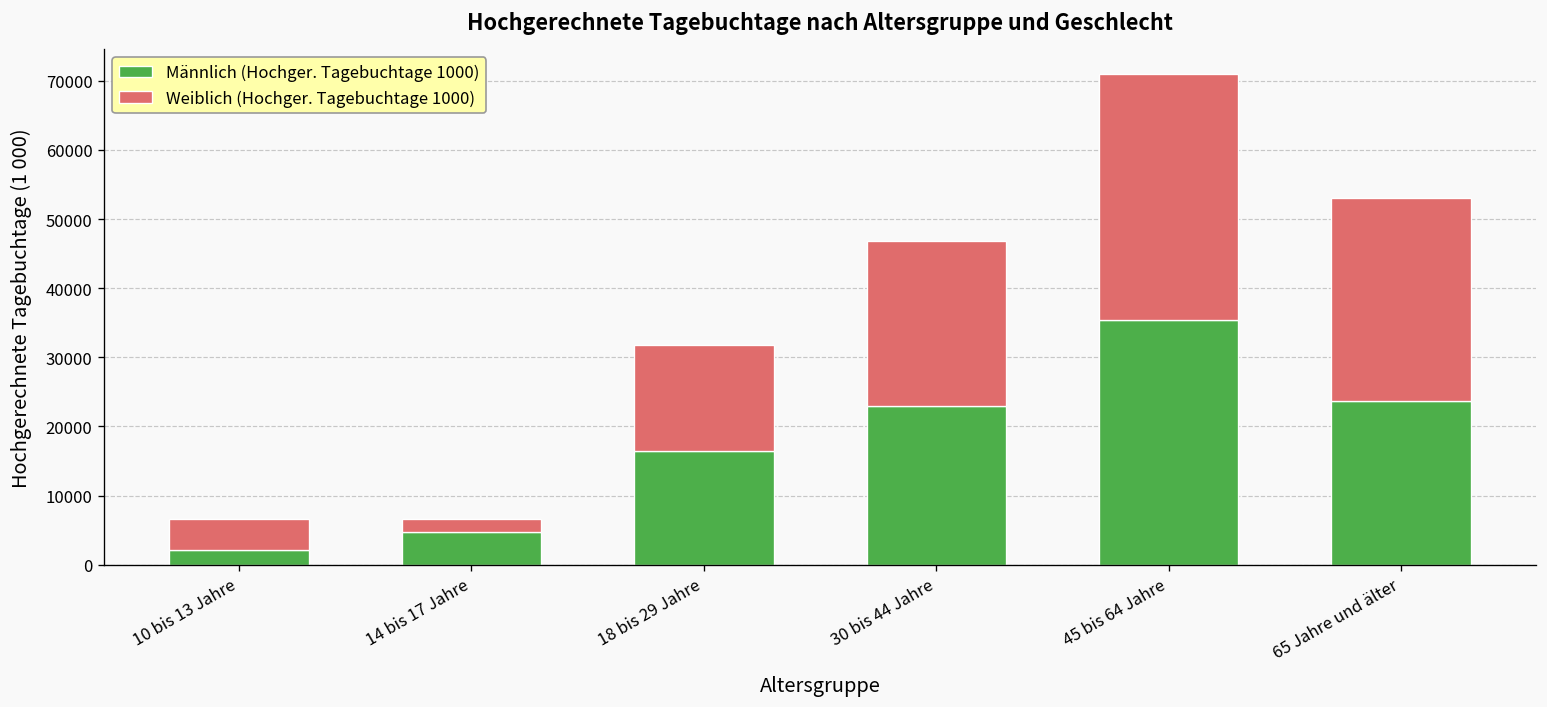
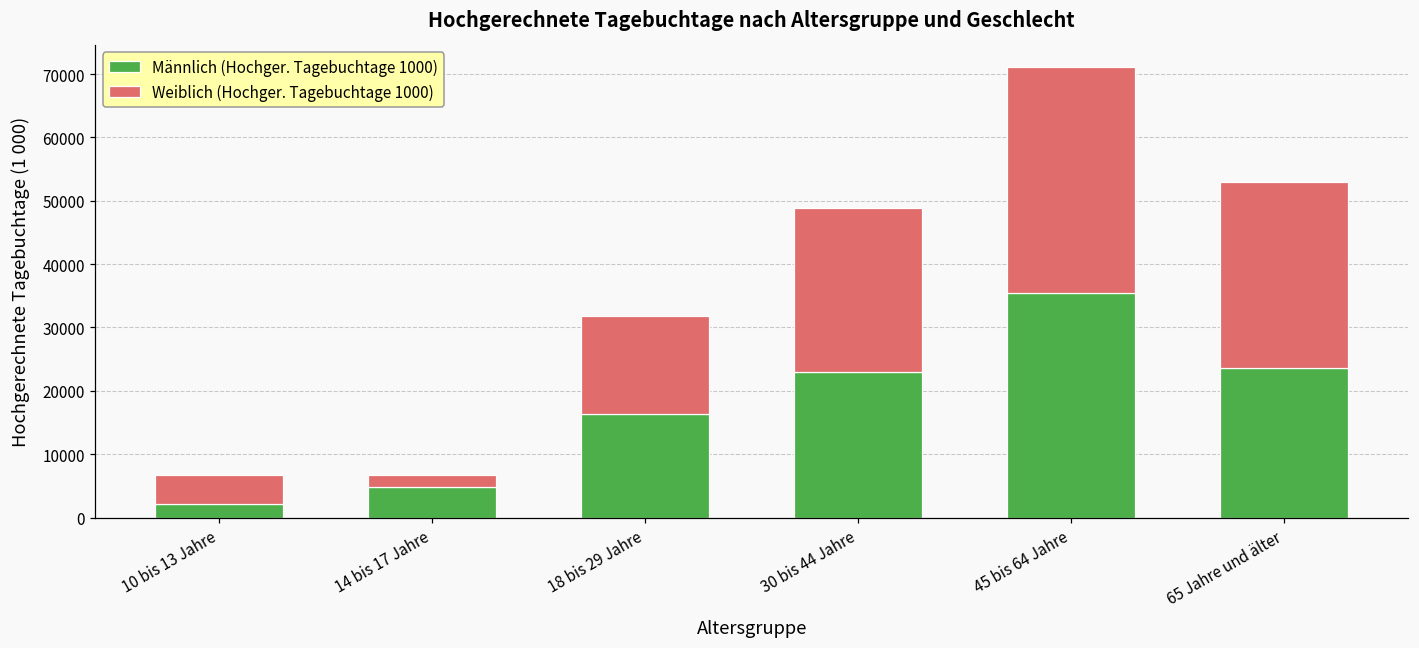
  {
    "Männlich (Hochger. Tagebuchtage 1000)": {
      "10 bis 13 Jahre": 2000,
      "14 bis 17 Jahre": 5000,
      "18 bis 29 Jahre": 16000,
      "30 bis 44 Jahre": 23000,
      "45 bis 64 Jahre": 35000,
      "65 Jahre und älter": 24000
    },
    "Weiblich (Hochger. Tagebuchtage 1000)": {
      "10 bis 13 Jahre": 5000,
      "14 bis 17 Jahre": 2000,
      "18 bis 29 Jahre": 15000,
-     "30 bis 44 Jahre": 24000,
+     "30 bis 44 Jahre": 26000,
      "45 bis 64 Jahre": 36000,
      "65 Jahre und älter": 29000
    }
  }
